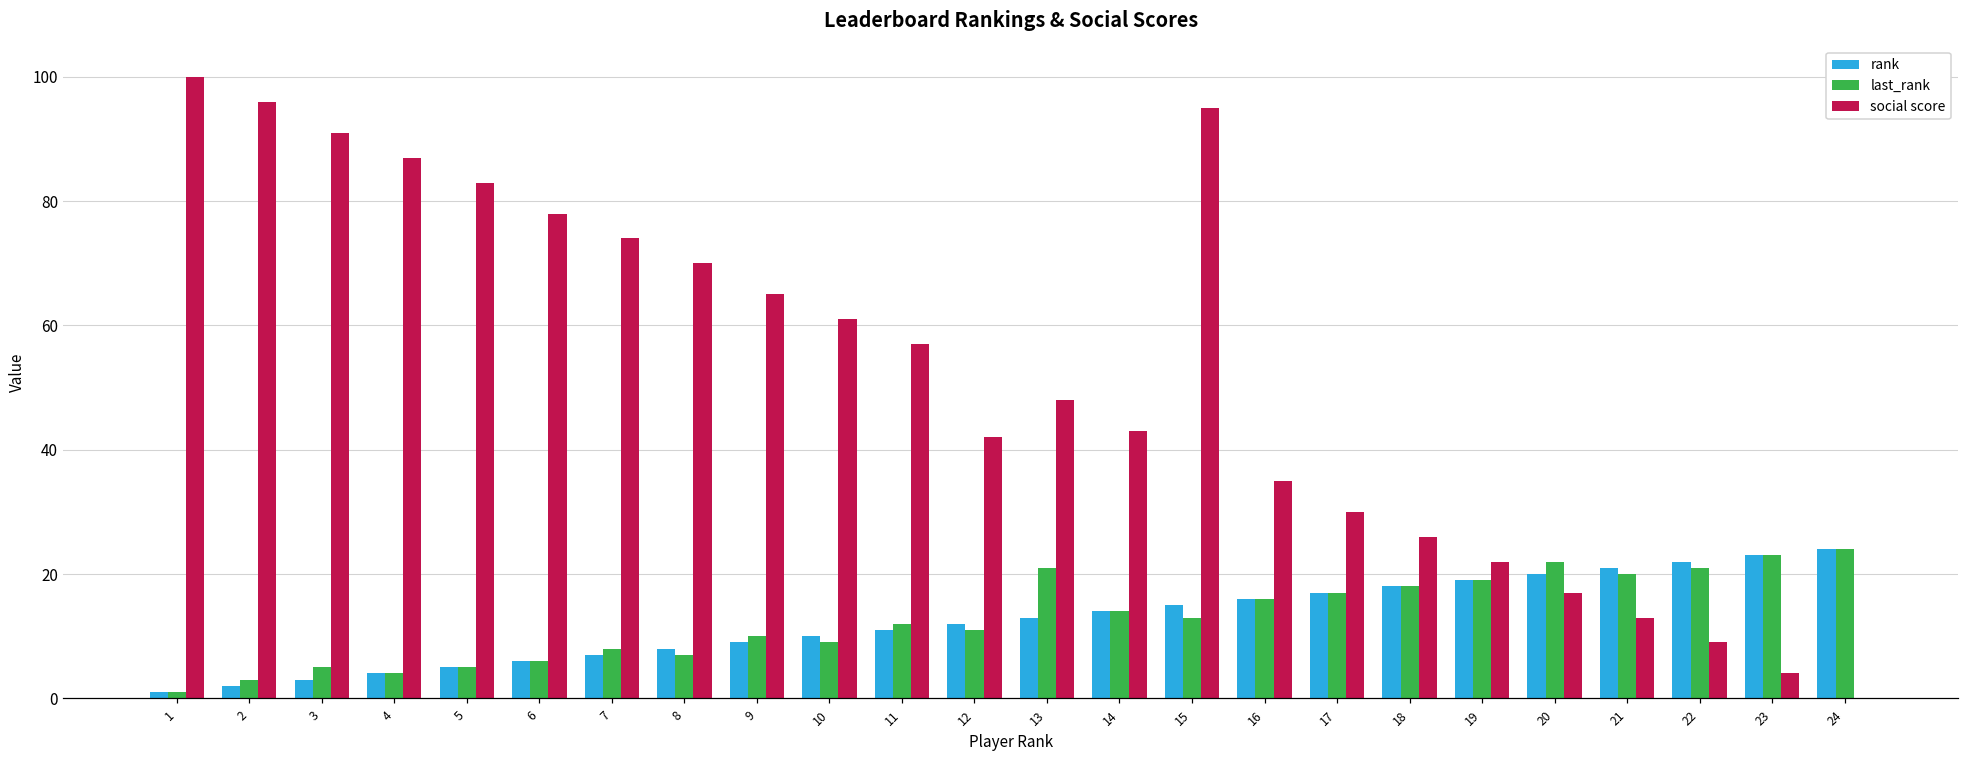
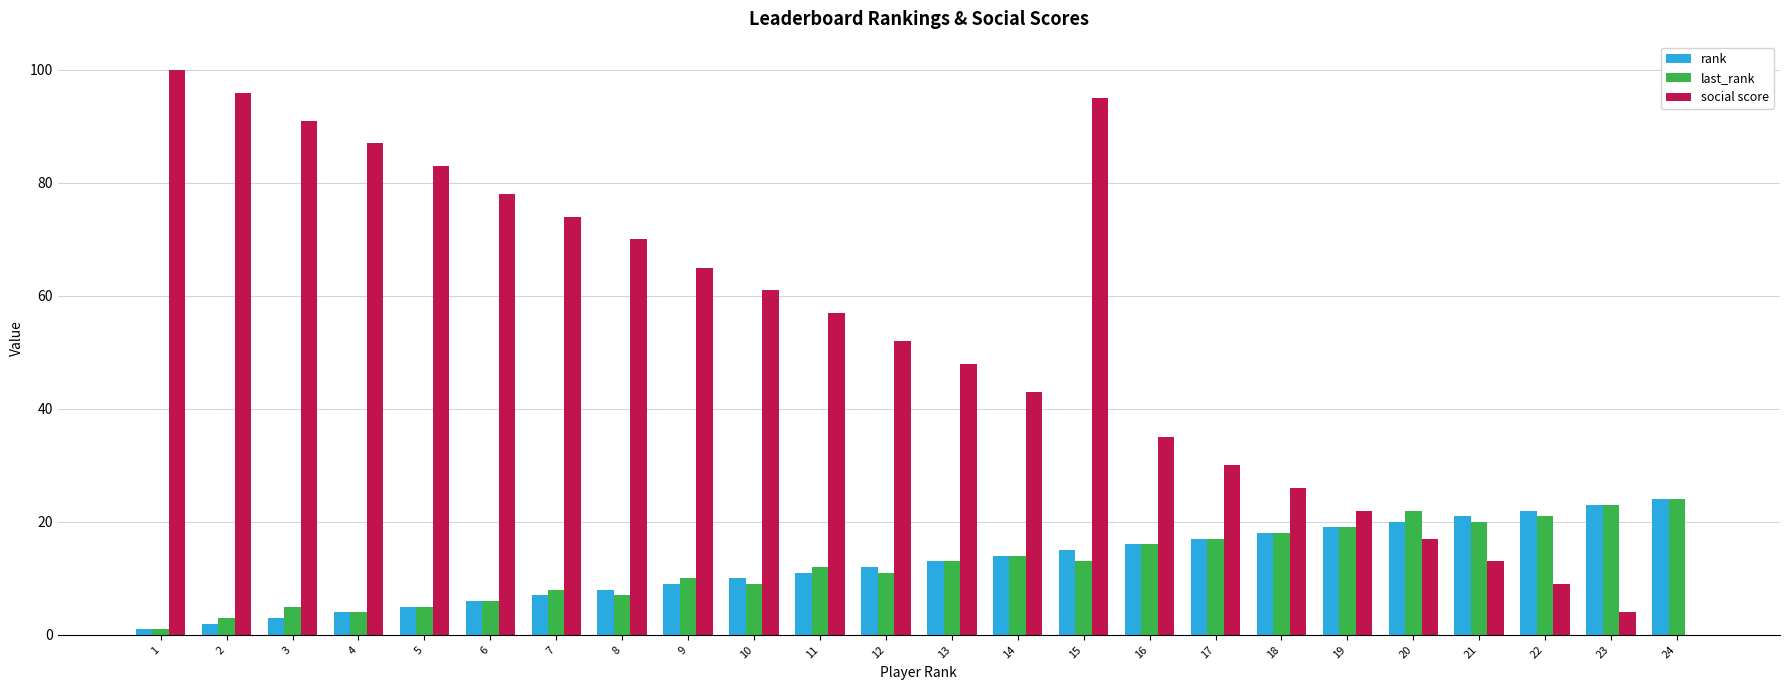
  {
    "rank": {
      "1": 1,
      "2": 2,
      "3": 3,
      "4": 4,
      "5": 5,
      "6": 6,
      "7": 7,
      "8": 8,
      "9": 9,
      "10": 10,
      "11": 11,
      "12": 12,
      "13": 13,
      "14": 14,
      "15": 15,
      "16": 16,
      "17": 17,
      "18": 18,
      "19": 19,
      "20": 20,
      "21": 21,
      "22": 22,
      "23": 23,
      "24": 24
    },
    "last_rank": {
      "1": 1,
      "2": 3,
      "3": 5,
      "4": 4,
      "5": 5,
      "6": 6,
      "7": 8,
      "8": 7,
      "9": 10,
      "10": 9,
      "11": 12,
      "12": 11,
-     "13": 21,
+     "13": 13,
      "14": 14,
      "15": 13,
      "16": 16,
      "17": 17,
      "18": 18,
      "19": 19,
      "20": 22,
      "21": 20,
      "22": 21,
      "23": 23,
      "24": 24
    },
    "social score": {
      "1": 100,
      "2": 96,
      "3": 91,
      "4": 87,
      "5": 83,
      "6": 78,
      "7": 74,
      "8": 70,
      "9": 65,
      "10": 61,
      "11": 57,
-     "12": 42,
+     "12": 52,
      "13": 48,
      "14": 43,
      "15": 95,
      "16": 35,
      "17": 30,
      "18": 26,
      "19": 22,
      "20": 17,
      "21": 13,
      "22": 9,
      "23": 4,
      "24": 0
    }
  }
